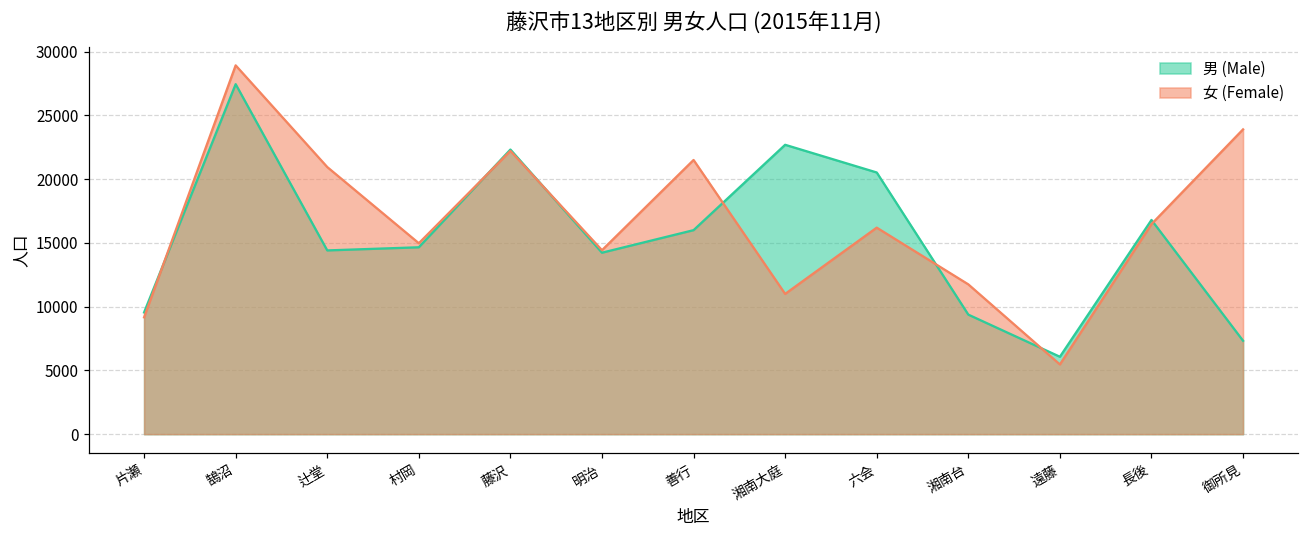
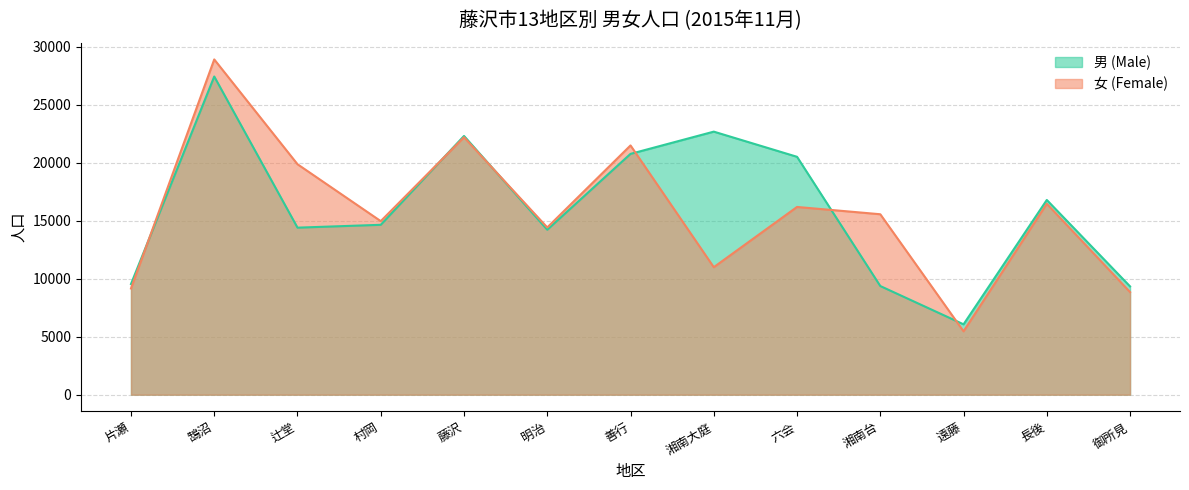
  {
    "男 (Male)": {
      "片瀬": 9500,
      "鵠沼": 27400,
      "辻堂": 14400,
      "村岡": 14700,
-     "善行": 16000,
+     "善行": 20800,
      "湘南大庭": 22700,
      "六会": 20500,
      "湘南台": 9400,
      "遠藤": 6100,
      "長後": 16800,
-     "御所見": 7300
+     "御所見": 9300
    },
    "女 (Female)": {
      "片瀬": 9200,
      "鵠沼": 28900,
-     "辻堂": 20900,
+     "辻堂": 19900,
      "村岡": 15000,
      "善行": 21500,
      "湘南大庭": 11000,
      "六会": 16200,
-     "湘南台": 11700,
+     "湘南台": 15600,
      "遠藤": 5500,
      "長後": 16500,
-     "御所見": 23900
+     "御所見": 8900
    }
  }
